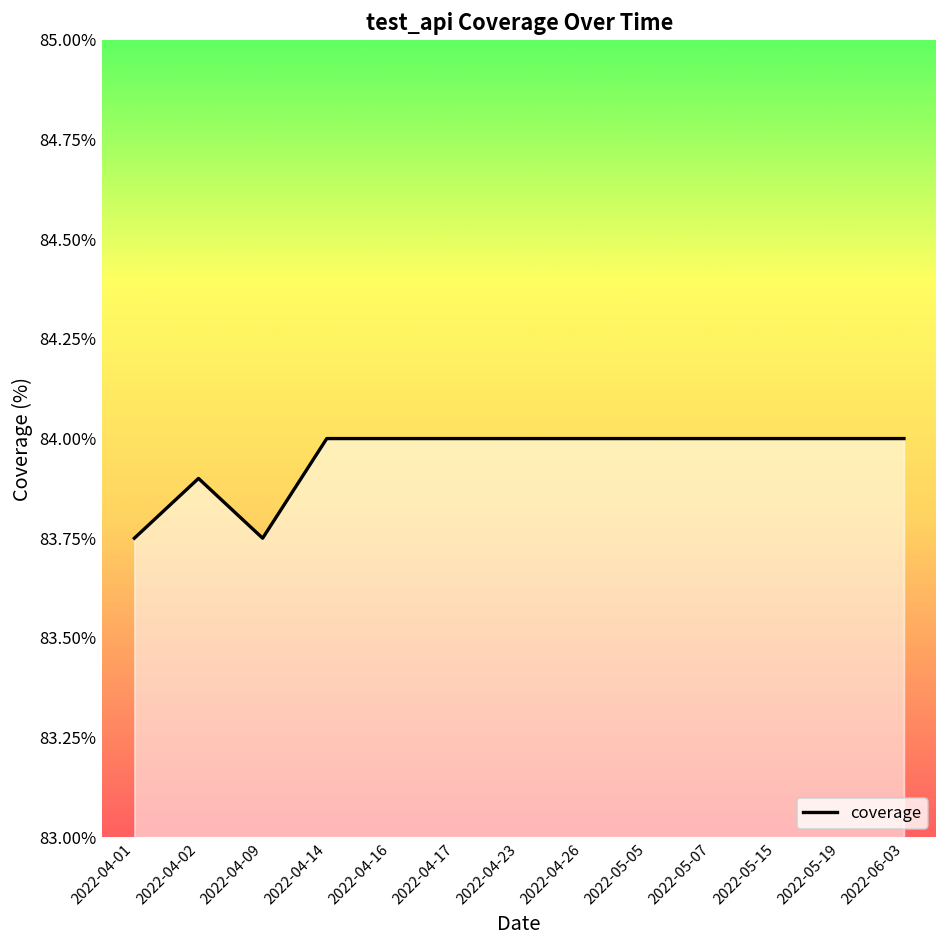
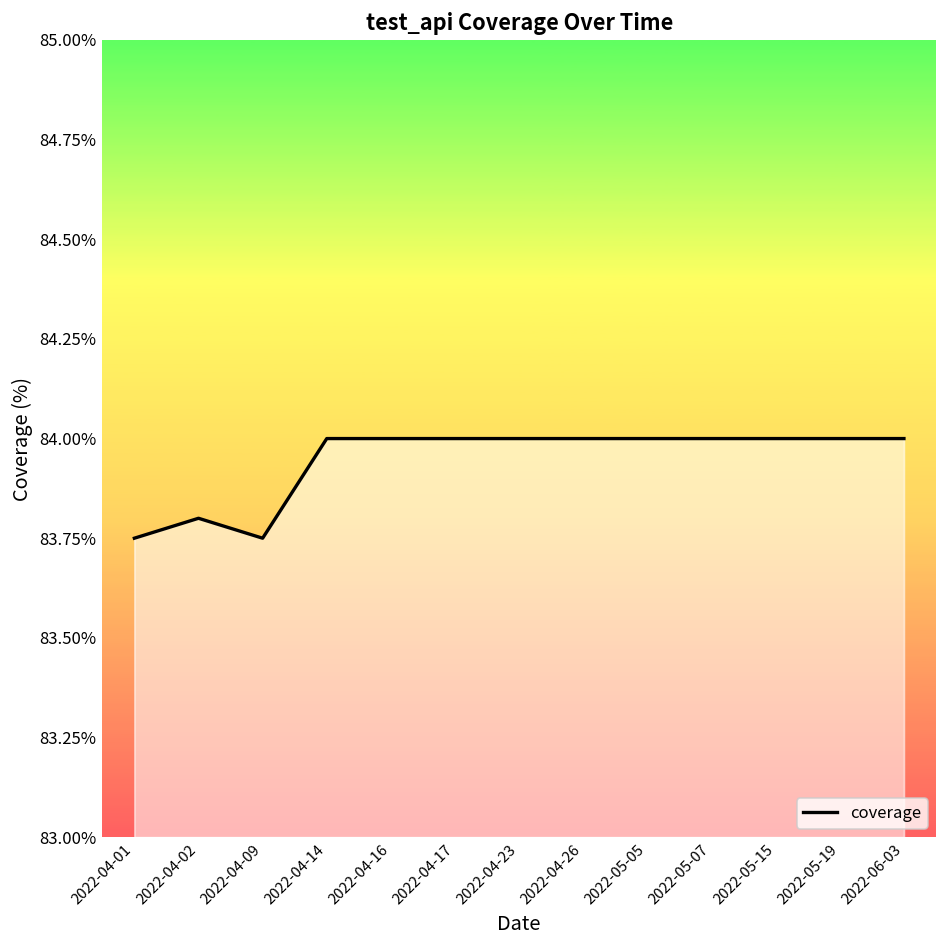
  {
    "2022-04-01": "83.75%",
-   "2022-04-02": "83.9%",
+   "2022-04-02": "83.8%",
    "2022-04-09": "83.75%",
    "2022-04-14": "84.0%",
    "2022-04-16": "84.0%",
    "2022-04-17": "84.0%",
    "2022-04-23": "84.0%",
    "2022-04-26": "84.0%",
    "2022-05-05": "84.0%",
    "2022-05-07": "84.0%",
    "2022-05-15": "84.0%",
    "2022-05-19": "84.0%",
    "2022-06-03": "84.0%"
  }
